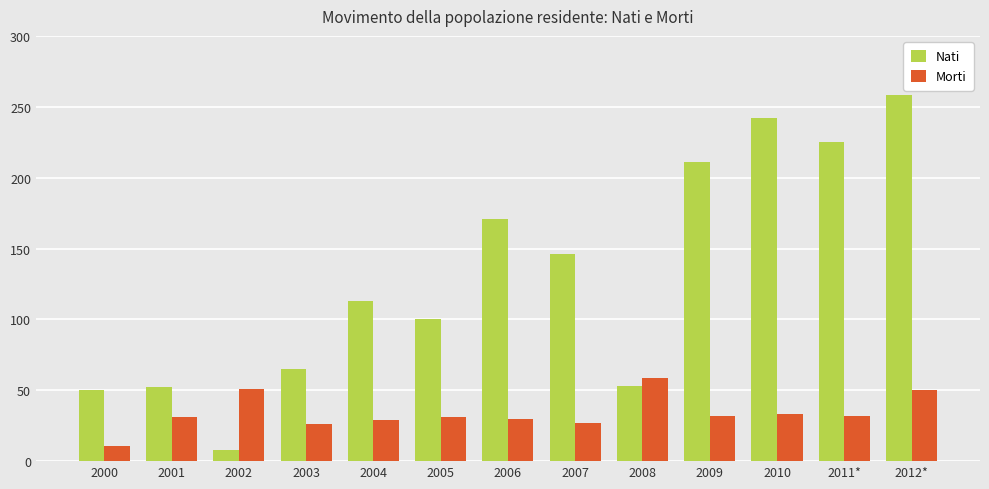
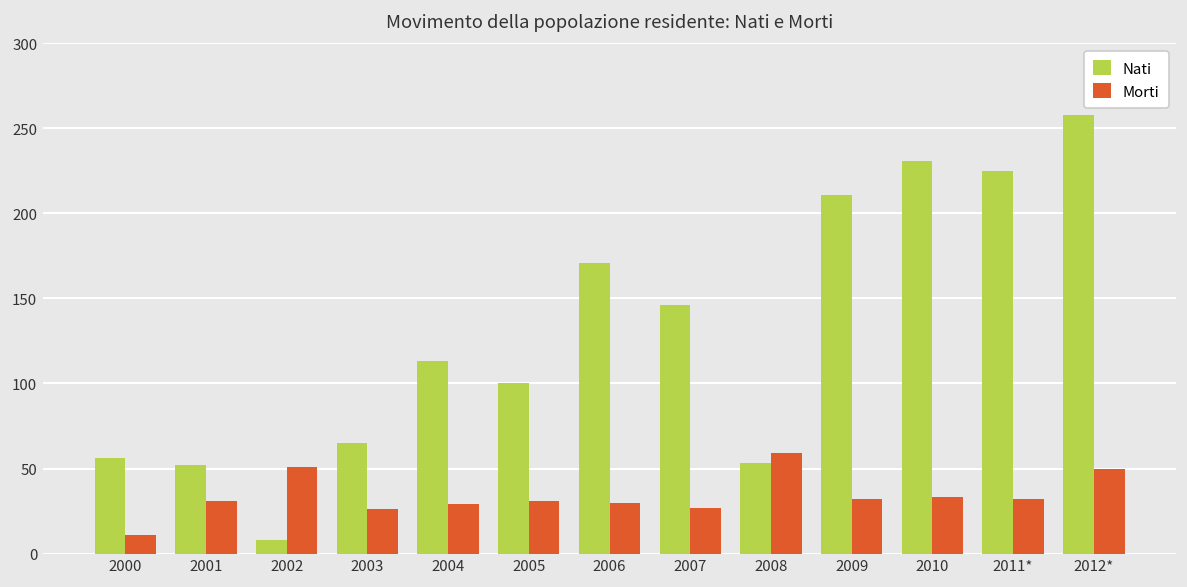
  {
    "Nati": {
-     "2000": 50,
+     "2000": 56,
      "2001": 52,
      "2002": 8,
      "2003": 65,
      "2004": 113,
      "2005": 100,
      "2006": 171,
      "2007": 146,
      "2008": 53,
      "2009": 211,
-     "2010": 242,
+     "2010": 231,
      "2011*": 225,
      "2012*": 258
    },
    "Morti": {
      "2000": 11,
      "2001": 31,
      "2002": 51,
      "2003": 26,
      "2004": 29,
      "2005": 31,
      "2006": 30,
      "2007": 27,
      "2008": 59,
      "2009": 32,
      "2010": 33,
      "2011*": 32,
      "2012*": 50
    }
  }
